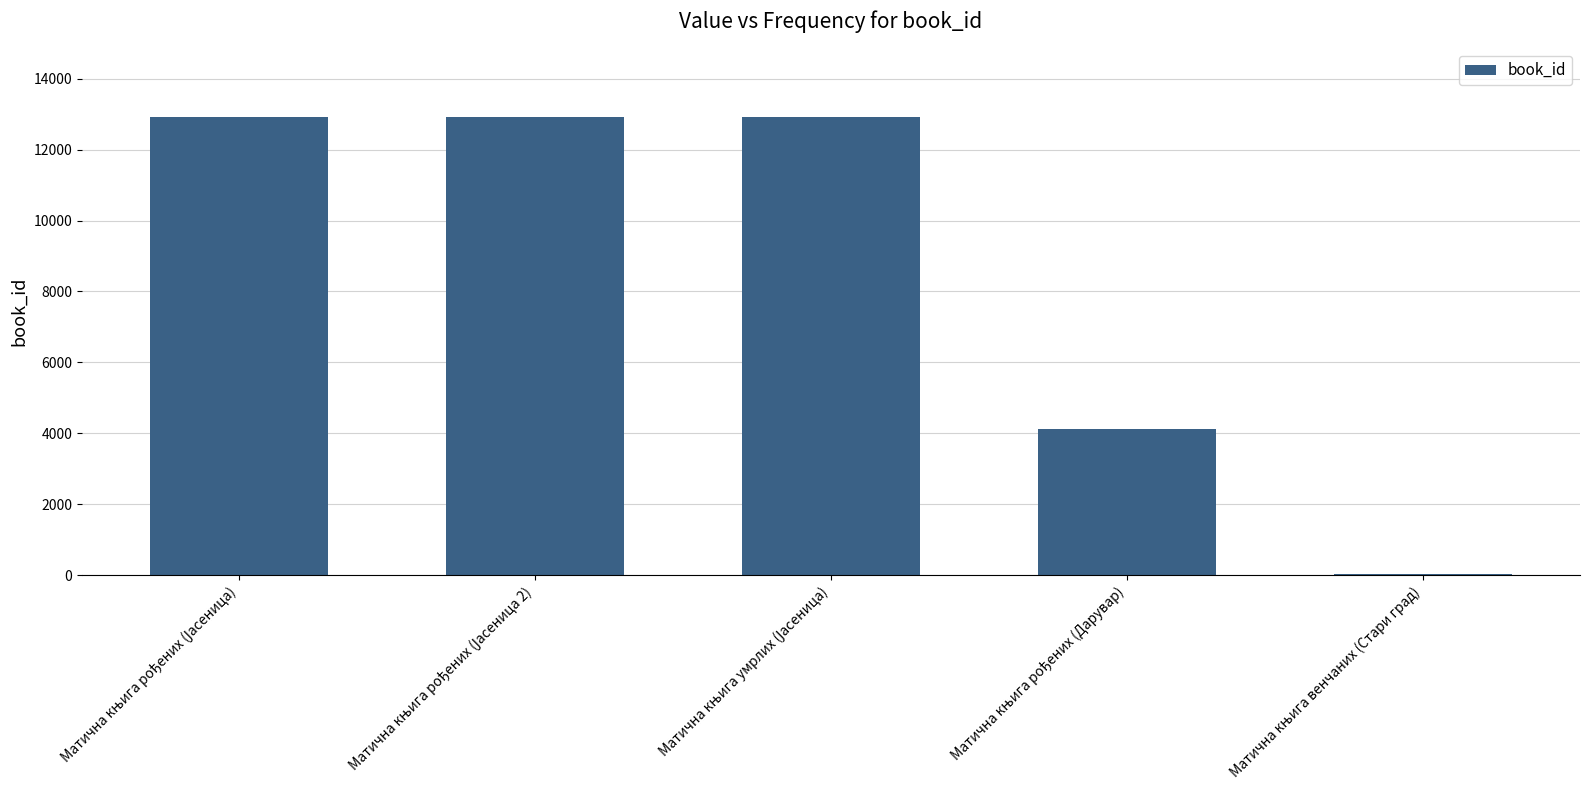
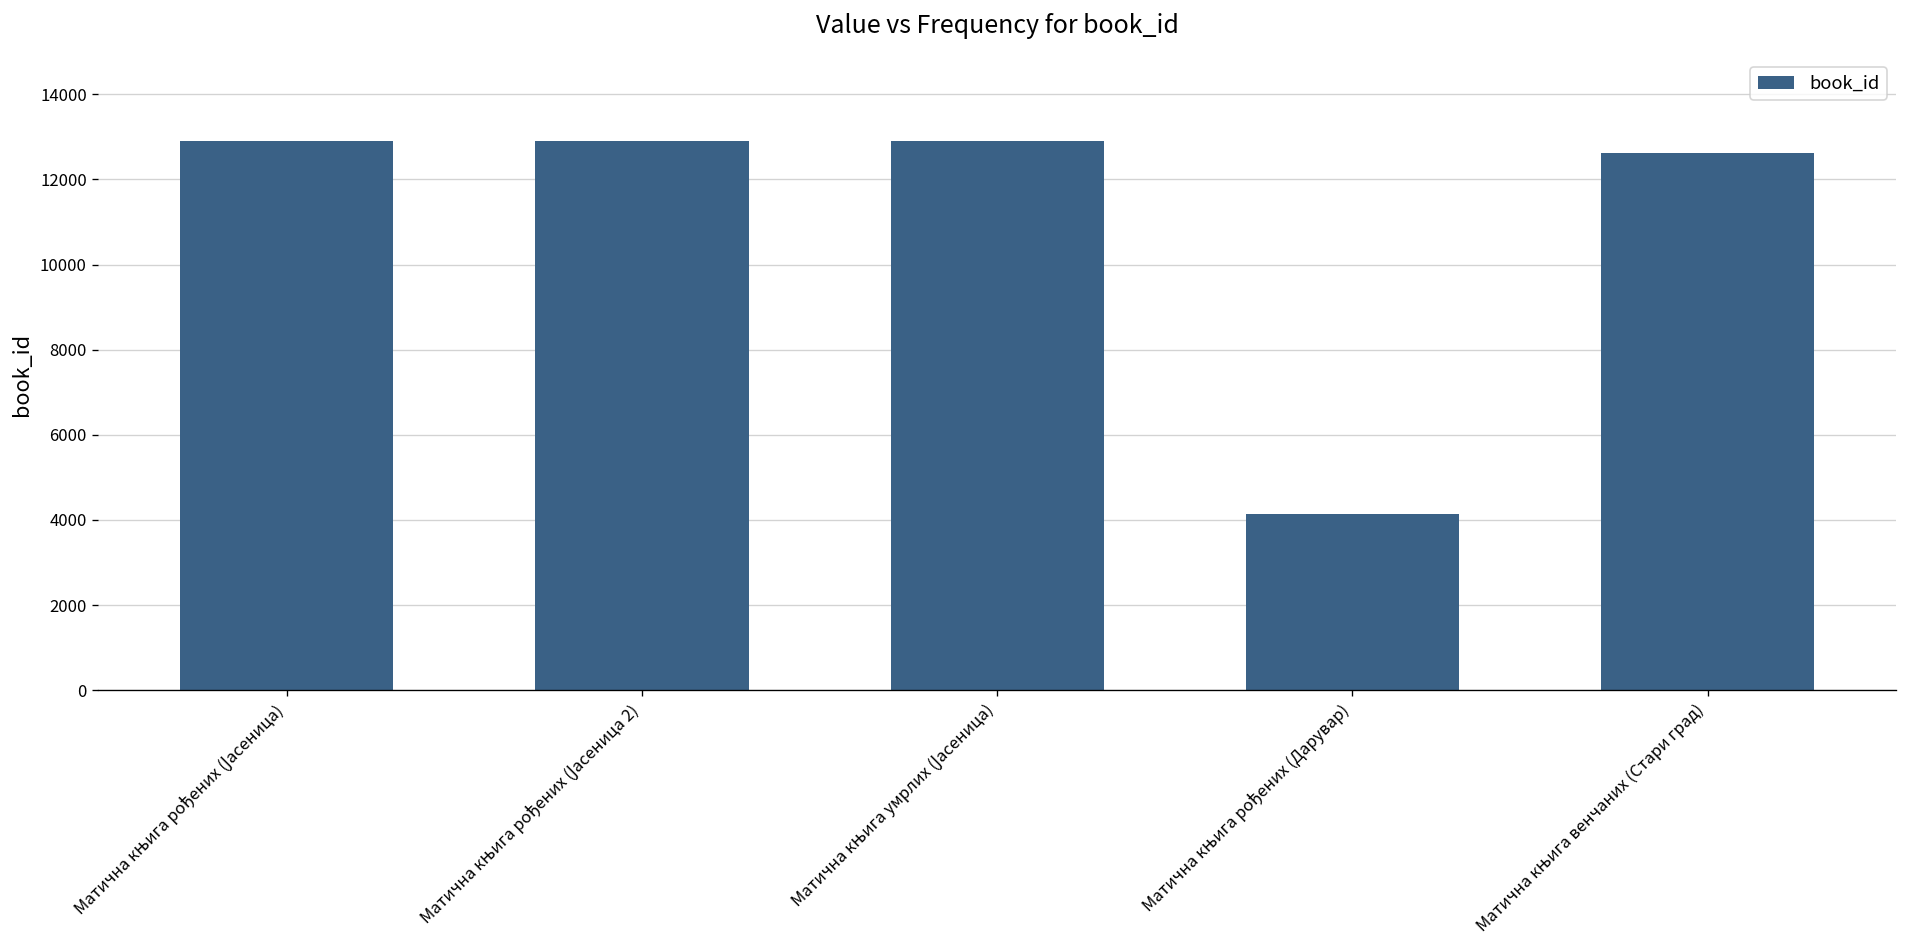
  {
    "Матична књига рођених (Јасеница)": 12900,
    "Матична књига рођених (Јасеница 2)": 12900,
    "Матична књига умрлих (Јасеница)": 12900,
    "Матична књига рођених (Дарувар)": 4100,
-   "Матична књига венчаних (Стари град)": 0
+   "Матична књига венчаних (Стари град)": 12600
  }
